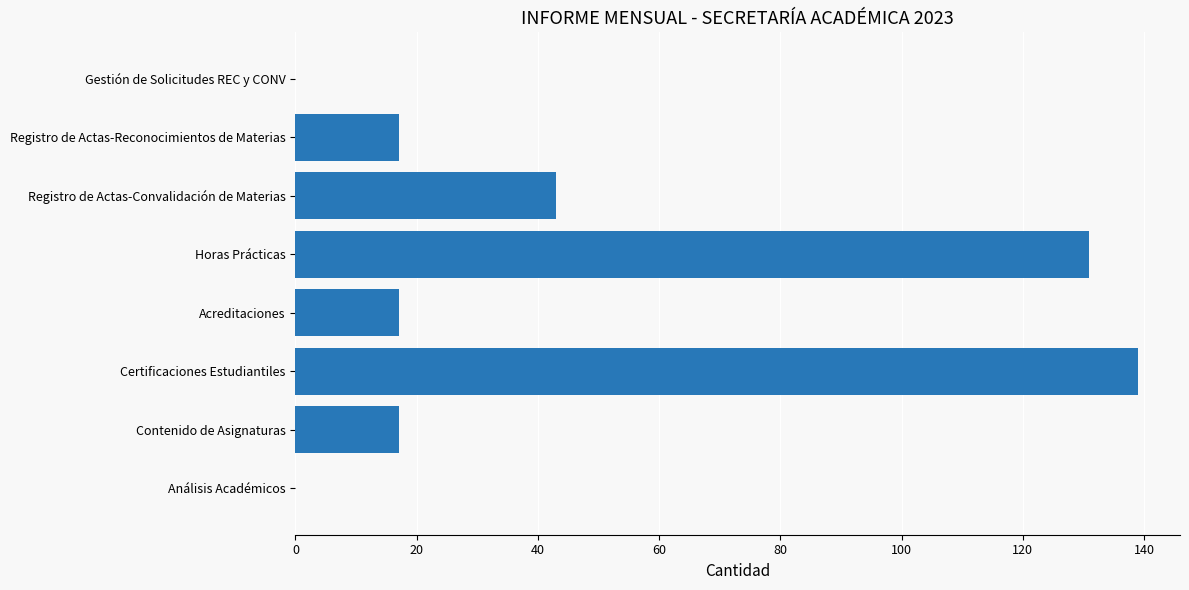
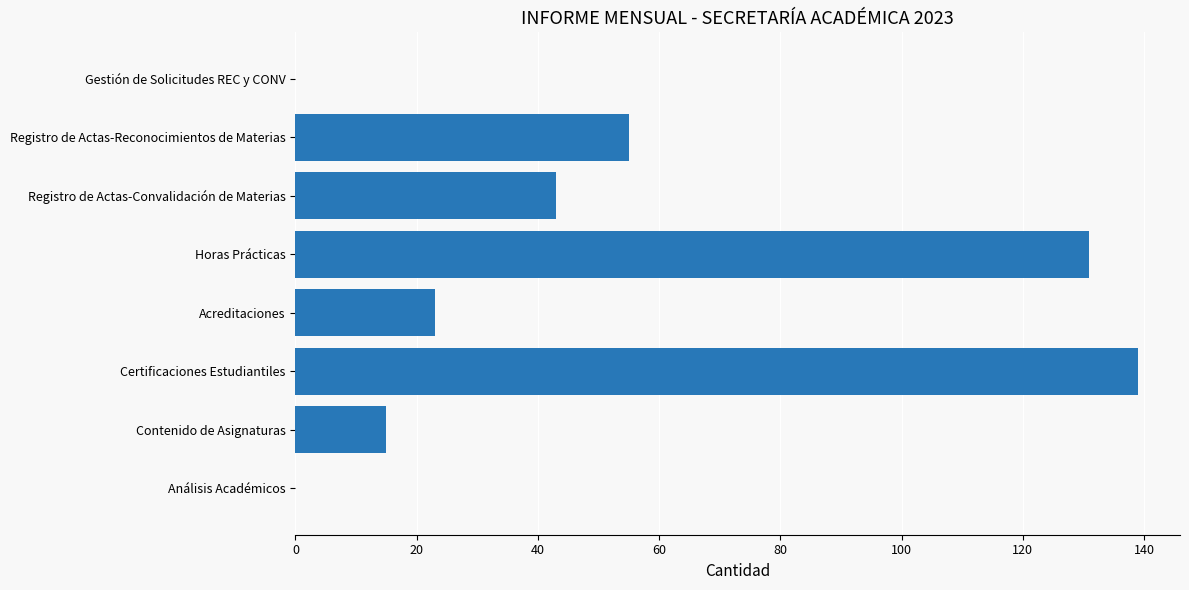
  {
    "Gestión de Solicitudes REC y CONV": 0,
-   "Registro de Actas-Reconocimientos de Materias": 17,
+   "Registro de Actas-Reconocimientos de Materias": 55,
    "Registro de Actas-Convalidación de Materias": 43,
    "Horas Prácticas": 131,
-   "Acreditaciones": 17,
+   "Acreditaciones": 23,
    "Certificaciones Estudiantiles": 139,
-   "Contenido de Asignaturas": 17,
+   "Contenido de Asignaturas": 15,
    "Análisis Académicos": 0
  }
